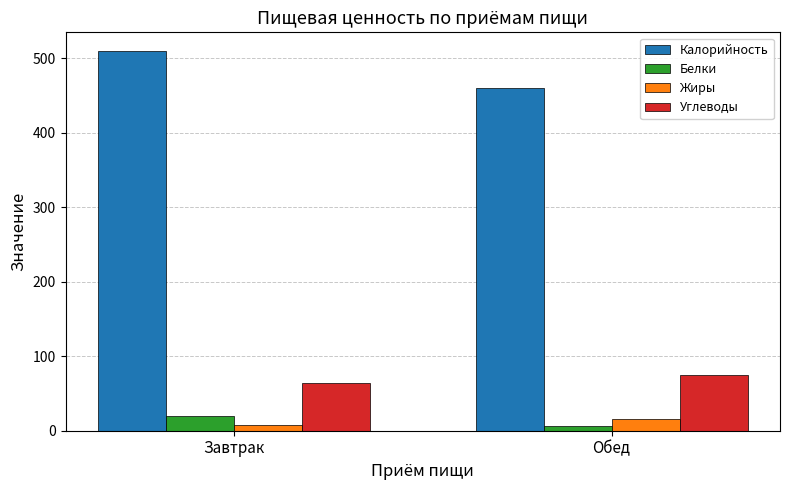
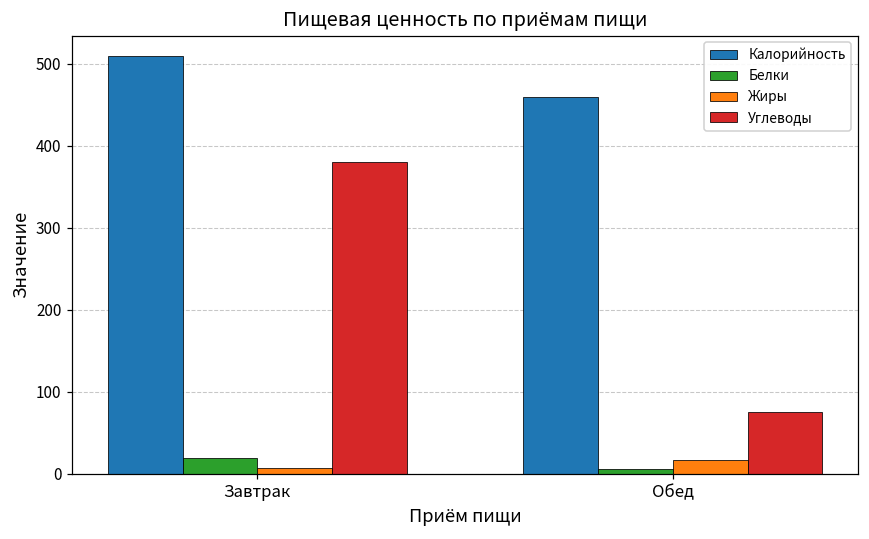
  {
    "Калорийность": {
      "Завтрак": 510,
      "Обед": 460
    },
    "Белки": {
      "Завтрак": 20,
      "Обед": 10
    },
    "Жиры": {
      "Завтрак": 10,
      "Обед": 20
    },
    "Углеводы": {
-     "Завтрак": 60,
+     "Завтрак": 380,
      "Обед": 80
    }
  }
